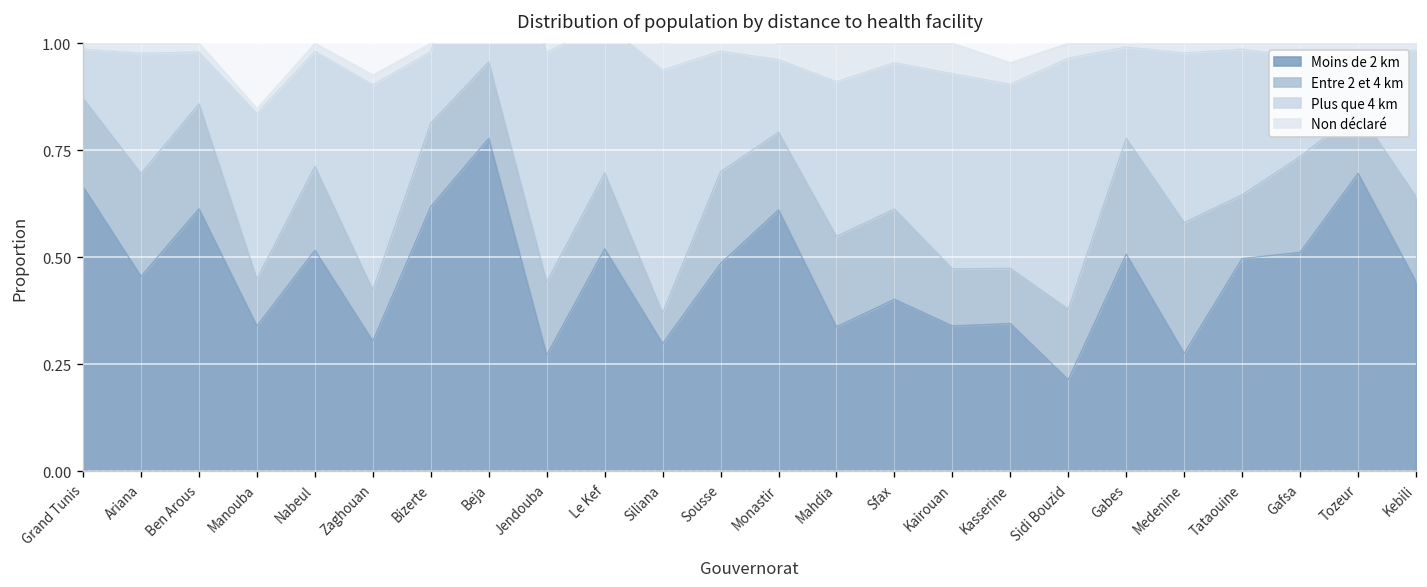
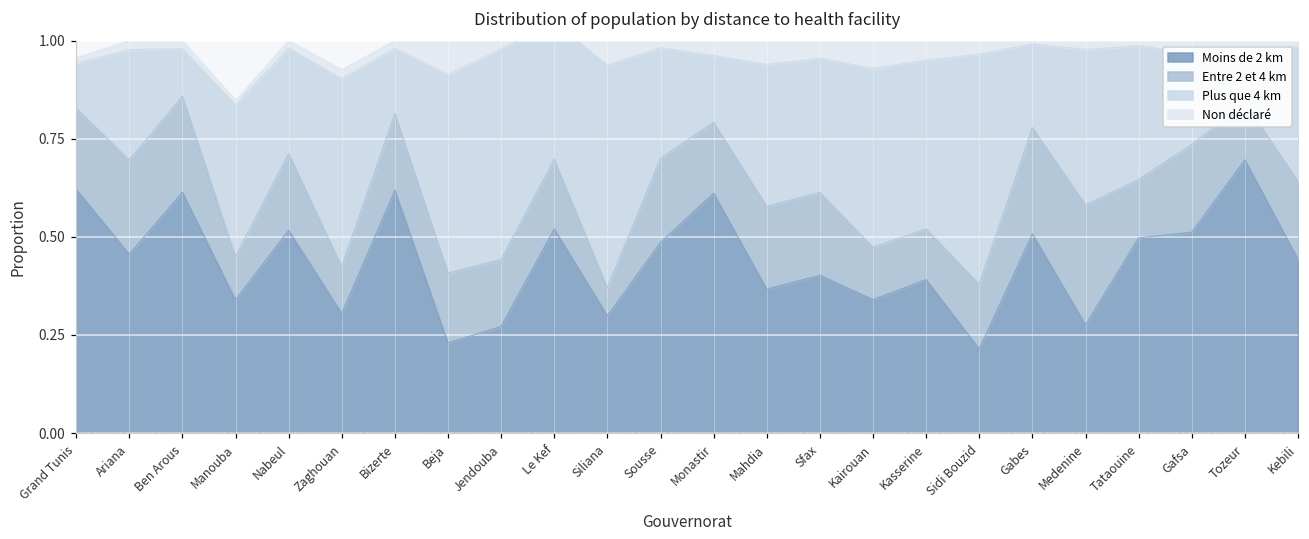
  {
    "Moins de 2 km": {
-     "Grand Tunis": 0.66,
+     "Grand Tunis": 0.62,
      "Ariana": 0.46,
      "Ben Arous": 0.61,
      "Manouba": 0.34,
      "Nabeul": 0.52,
      "Zaghouan": 0.30,
      "Bizerte": 0.62,
-     "Beja": 0.78,
+     "Beja": 0.23,
      "Jendouba": 0.27,
      "Le Kef": 0.52,
      "Siliana": 0.30,
      "Sousse": 0.49,
      "Monastir": 0.61,
-     "Mahdia": 0.34,
+     "Mahdia": 0.37,
      "Sfax": 0.40,
      "Kairouan": 0.34,
-     "Kasserine": 0.35,
+     "Kasserine": 0.39,
      "Sidi Bouzid": 0.21,
      "Gabes": 0.51,
      "Medenine": 0.28,
      "Tataouine": 0.50,
      "Gafsa": 0.51,
      "Tozeur": 0.70,
      "Kebili": 0.44
    }
  }
